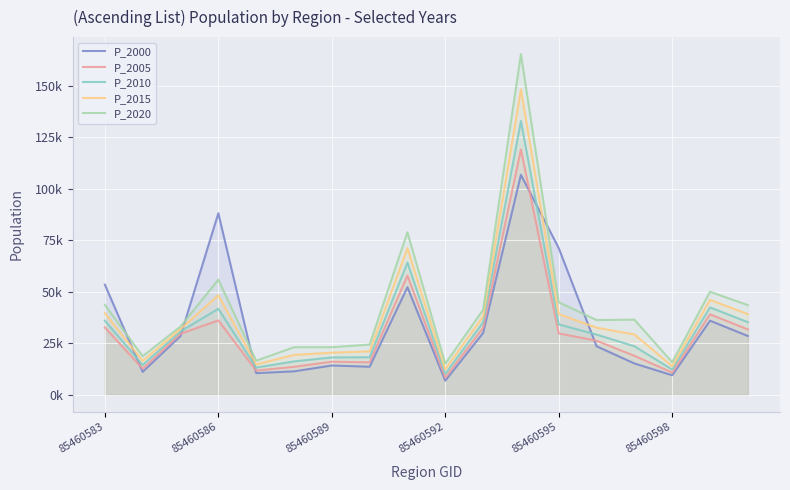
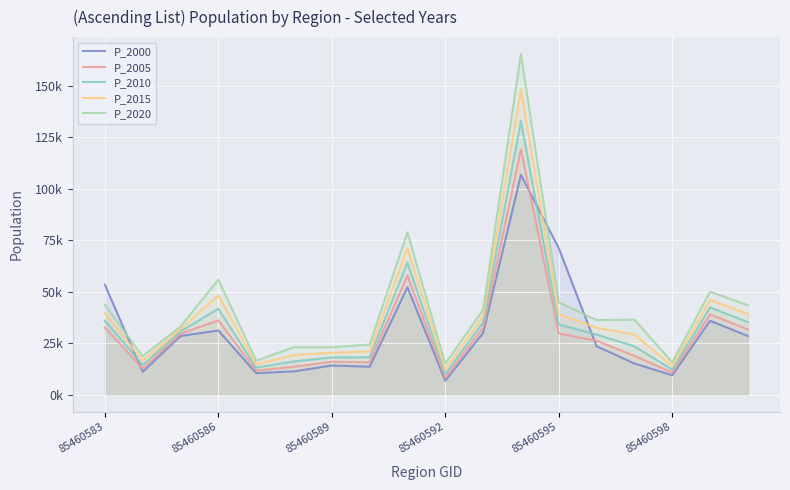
  {
    "P_2000": {
      "85460583": 53000,
-     "85460586": 88000,
+     "85460586": 31000,
      "85460589": 14000,
      "85460592": 7000,
      "85460595": 71000,
      "85460598": 9000
    }
  }
